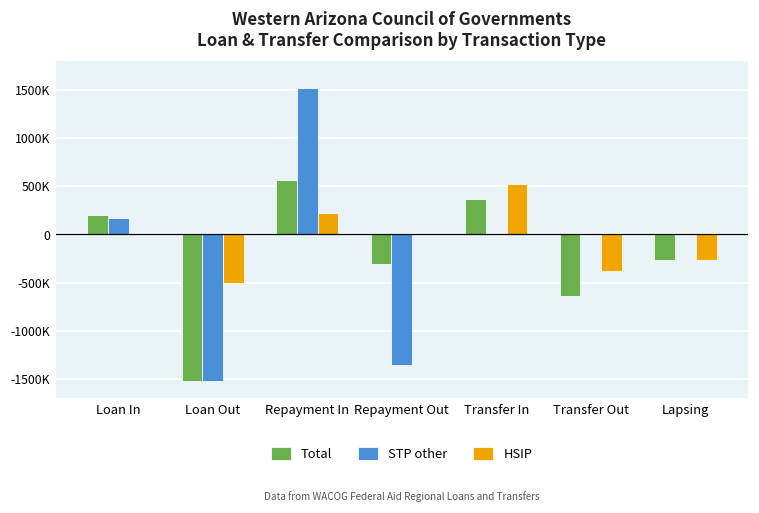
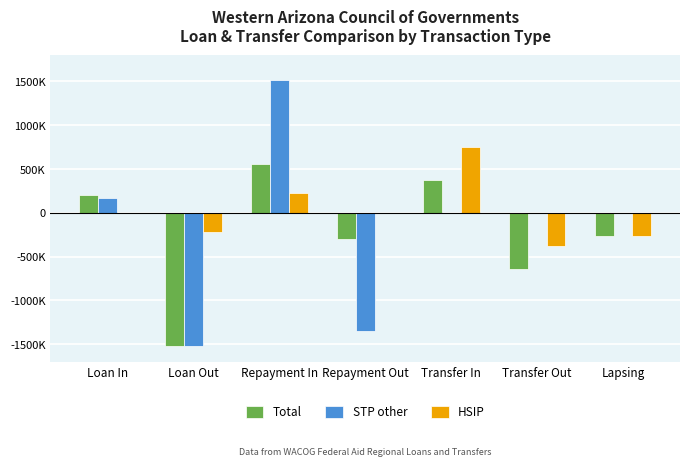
  {
    "Total": {
      "Loan In": 200000,
      "Loan Out": -1500000,
      "Repayment In": 600000,
      "Repayment Out": -300000,
      "Transfer In": 400000,
      "Transfer Out": -600000,
      "Lapsing": -300000
    },
    "STP other": {
      "Loan In": 200000,
      "Loan Out": -1500000,
      "Repayment In": 1500000,
      "Repayment Out": -1400000,
      "Transfer In": 0,
      "Transfer Out": 0,
      "Lapsing": 0
    },
    "HSIP": {
      "Loan In": 0,
-     "Loan Out": -500000,
+     "Loan Out": -200000,
      "Repayment In": 200000,
      "Repayment Out": 0,
-     "Transfer In": 500000,
+     "Transfer In": 800000,
      "Transfer Out": -400000,
      "Lapsing": -300000
    }
  }
